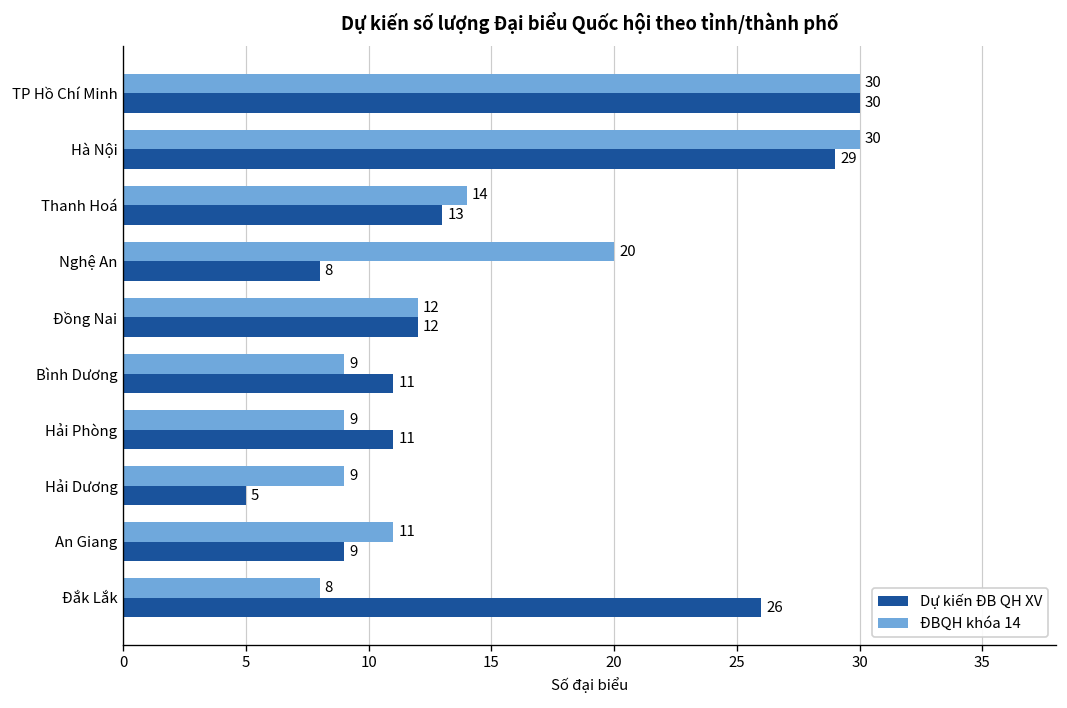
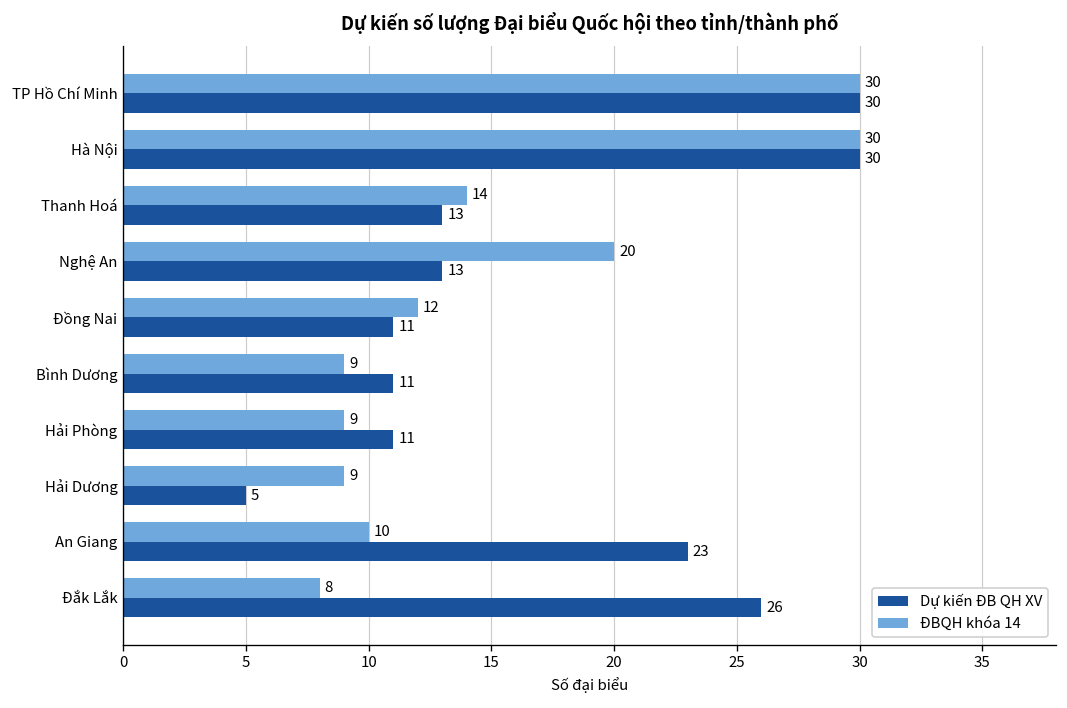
  {
    "Dự kiến ĐB QH XV": {
      "TP Hồ Chí Minh": 30,
-     "Hà Nội": 29,
+     "Hà Nội": 30,
      "Thanh Hoá": 13,
-     "Nghệ An": 8,
-     "Đồng Nai": 12,
+     "Nghệ An": 13,
+     "Đồng Nai": 11,
      "Bình Dương": 11,
      "Hải Phòng": 11,
      "Hải Dương": 5,
-     "An Giang": 9,
+     "An Giang": 23,
      "Đắk Lắk": 26
    },
    "ĐBQH khóa 14": {
      "TP Hồ Chí Minh": 30,
      "Hà Nội": 30,
      "Thanh Hoá": 14,
      "Nghệ An": 20,
      "Đồng Nai": 12,
      "Bình Dương": 9,
      "Hải Phòng": 9,
      "Hải Dương": 9,
-     "An Giang": 11,
+     "An Giang": 10,
      "Đắk Lắk": 8
    }
  }
